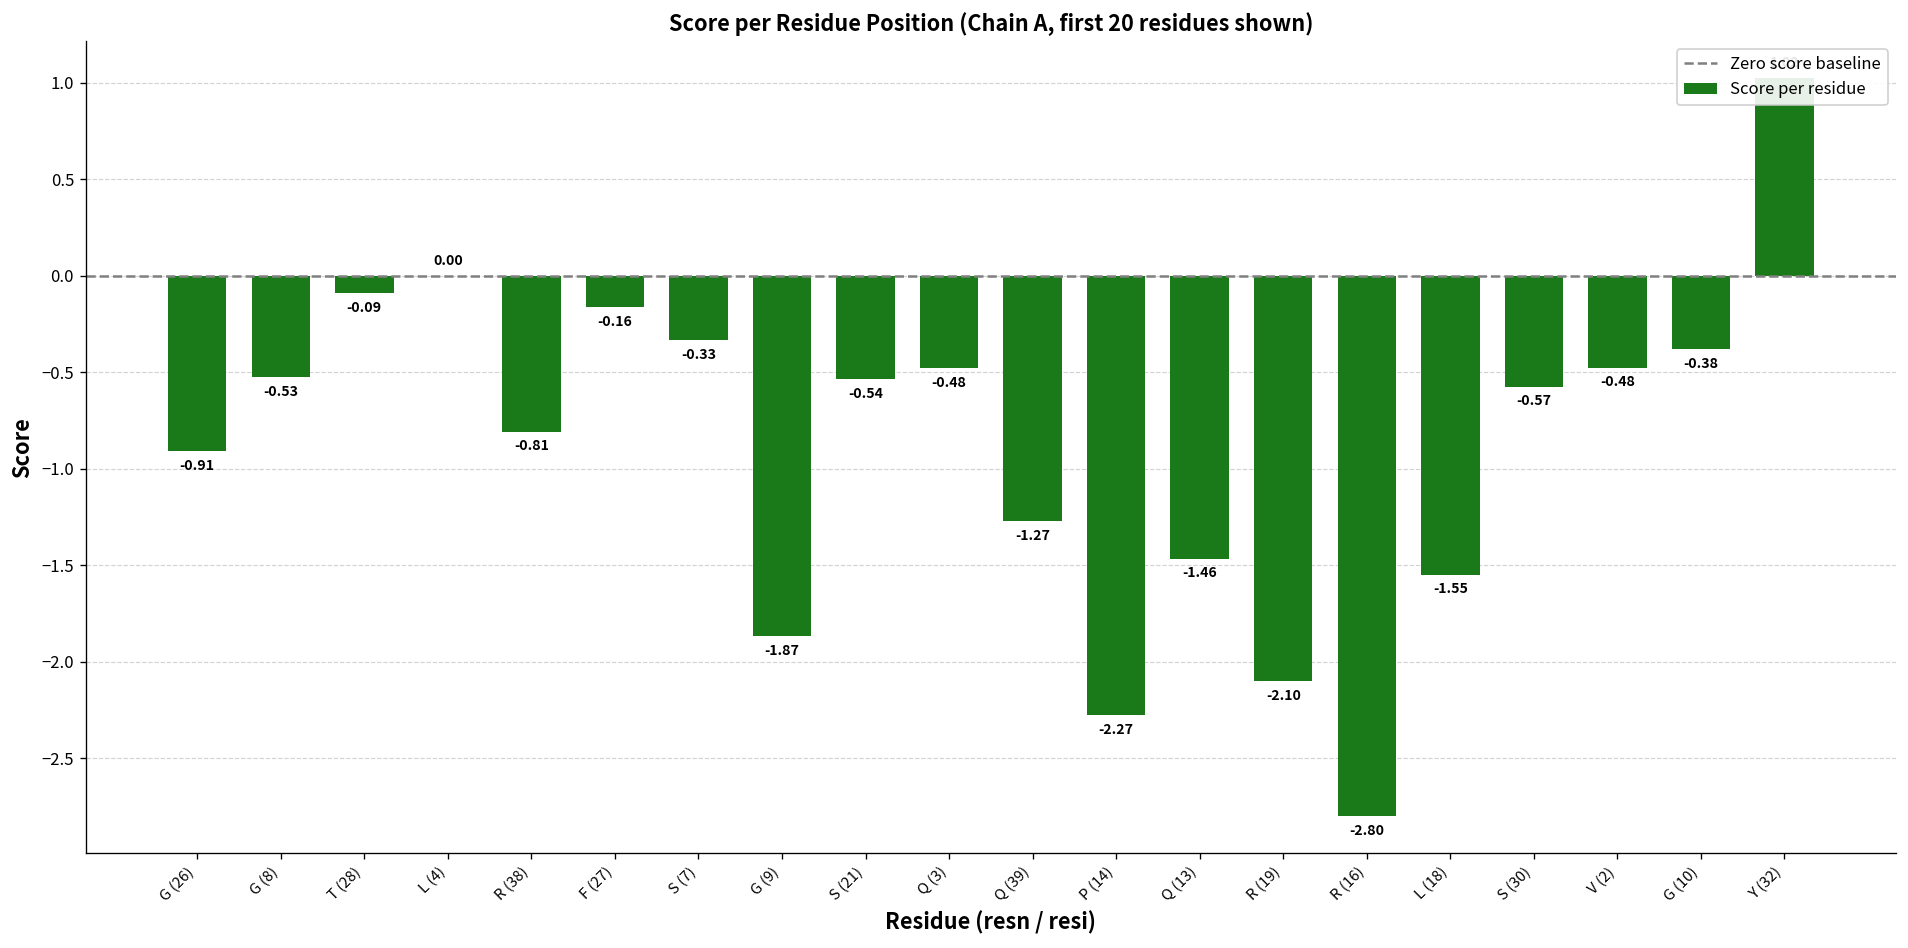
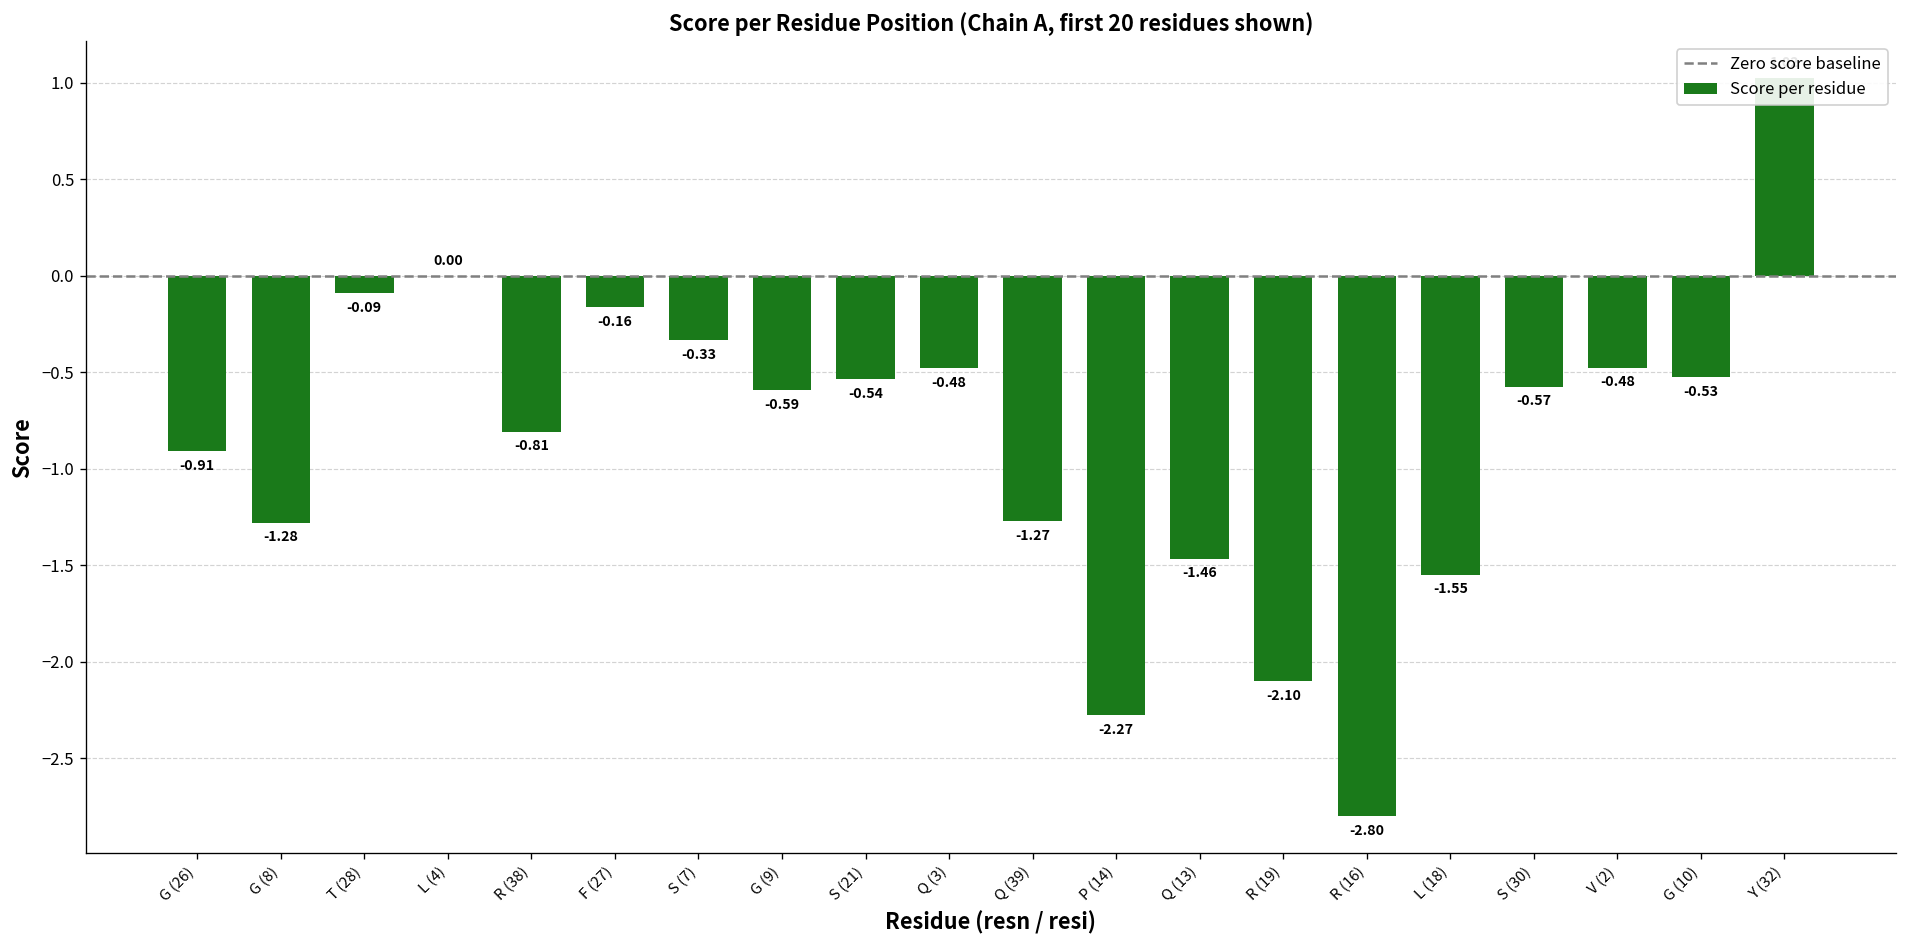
  {
    "G (26)": -0.91,
-   "G (8)": -0.53,
+   "G (8)": -1.28,
    "T (28)": -0.09,
    "L (4)": 0.00,
    "R (38)": -0.81,
    "F (27)": -0.16,
    "S (7)": -0.33,
-   "G (9)": -1.87,
+   "G (9)": -0.59,
    "S (21)": -0.54,
    "Q (3)": -0.48,
    "Q (39)": -1.27,
    "P (14)": -2.27,
    "Q (13)": -1.46,
    "R (19)": -2.10,
    "R (16)": -2.80,
    "L (18)": -1.55,
    "S (30)": -0.57,
    "V (2)": -0.48,
-   "G (10)": -0.38
+   "G (10)": -0.53
  }
